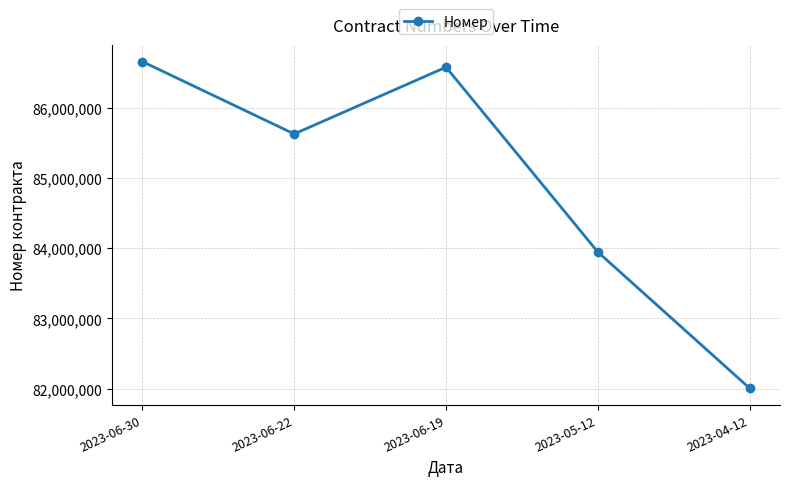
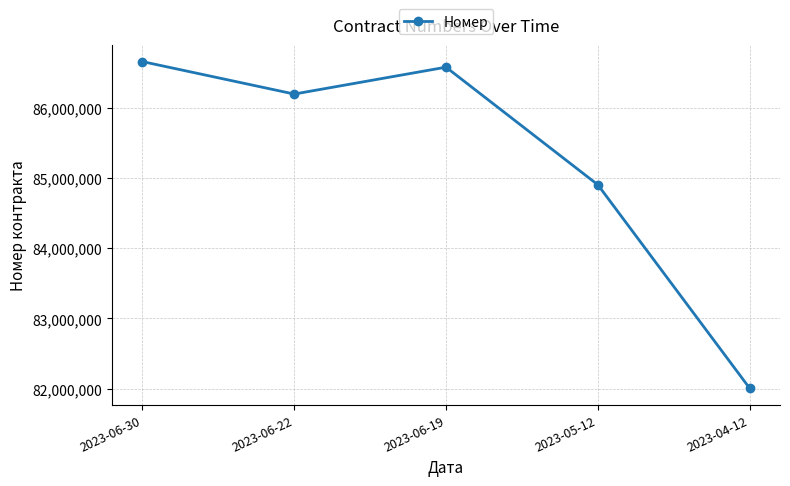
  {
    "2023-06-30": "86,700,000",
-   "2023-06-22": "85,600,000",
+   "2023-06-22": "86,200,000",
    "2023-06-19": "86,600,000",
-   "2023-05-12": "83,900,000",
+   "2023-05-12": "84,900,000",
    "2023-04-12": "82,000,000"
  }
